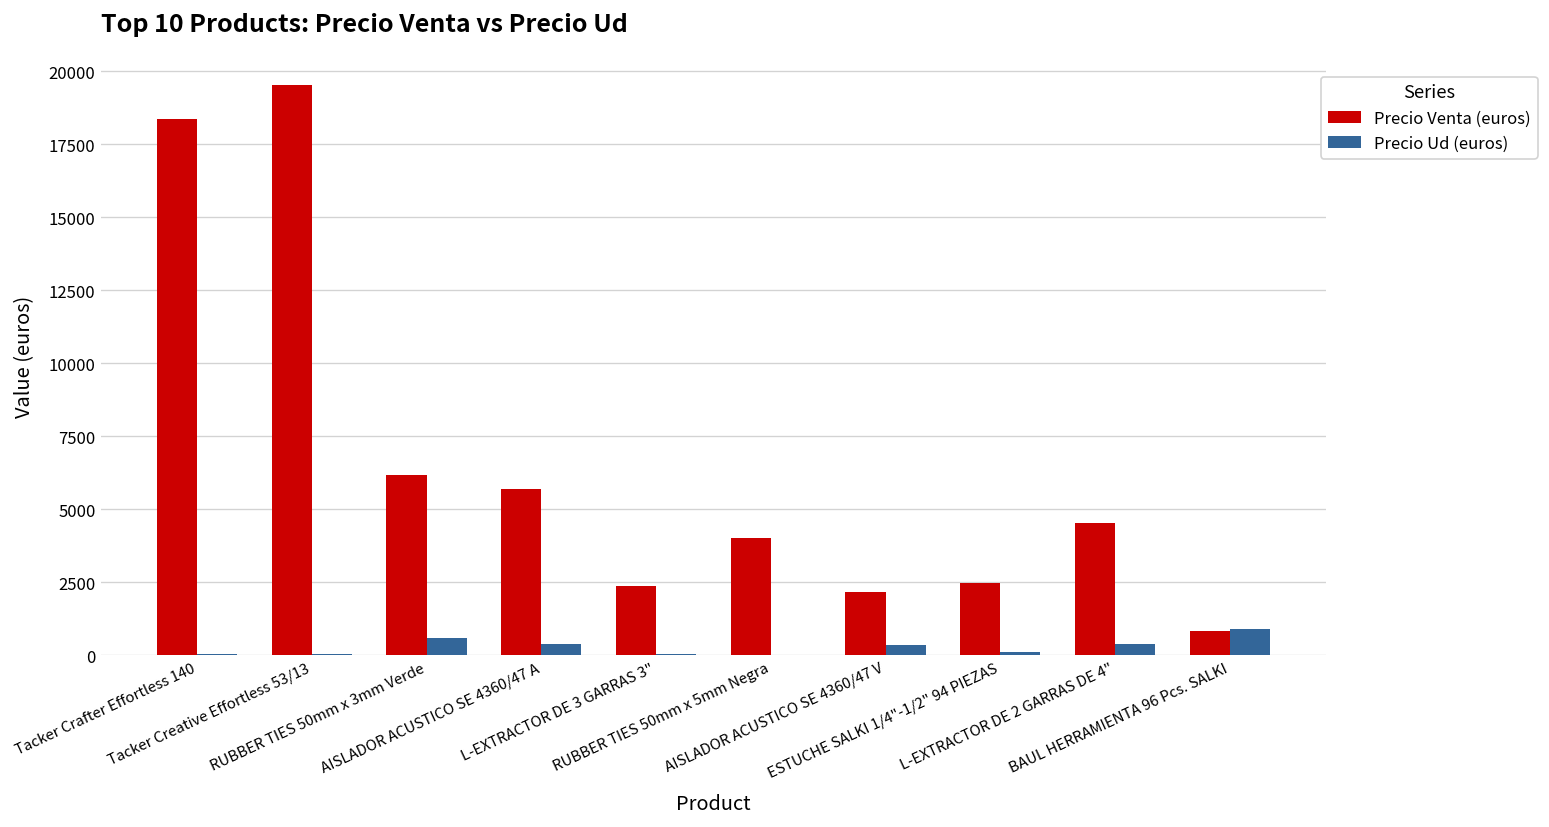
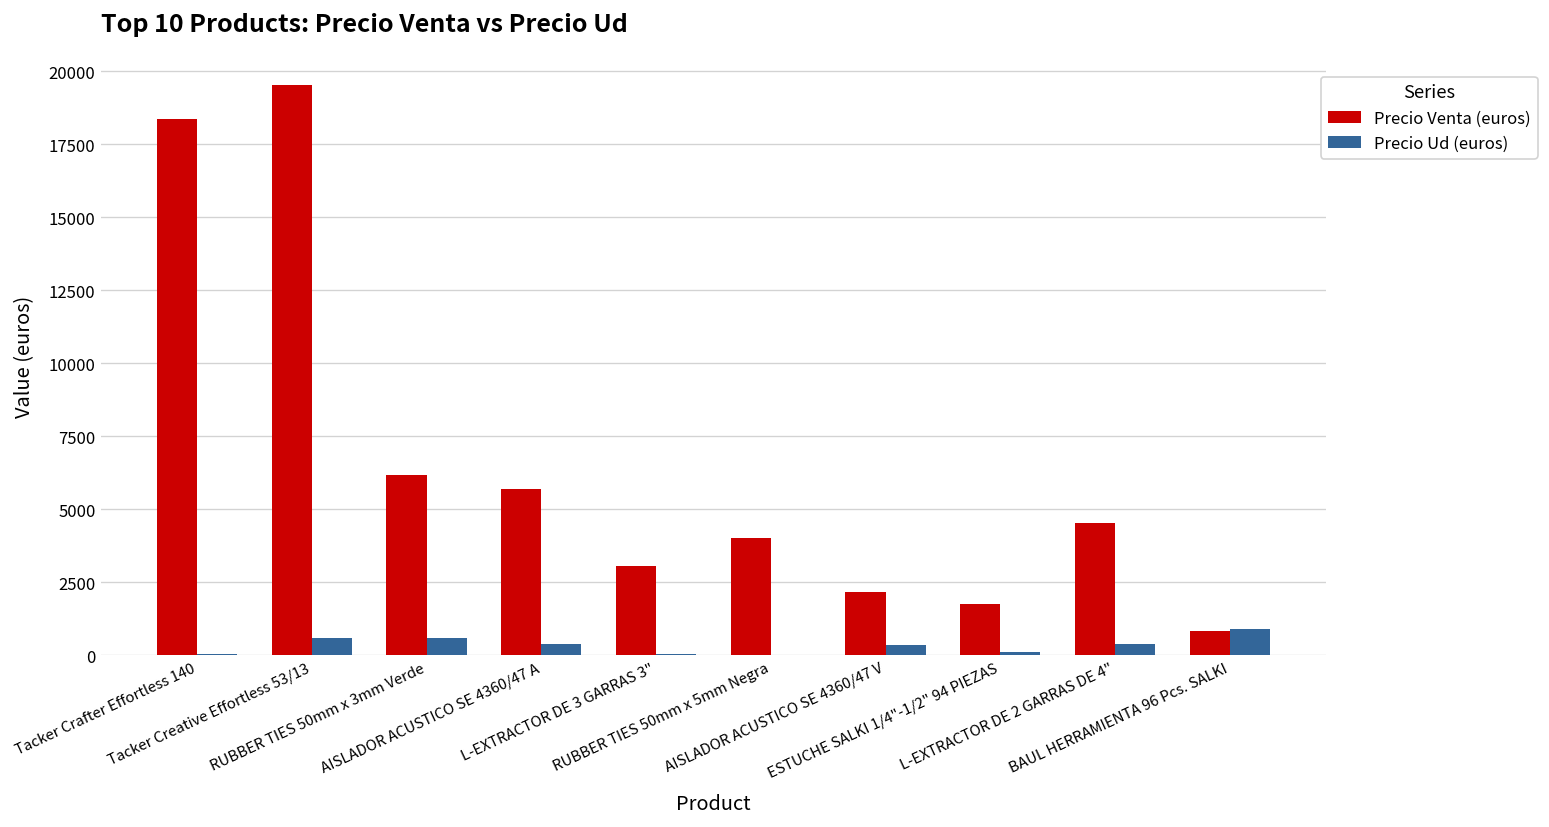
  {
    "Precio Venta (euros)": {
      "Tacker Crafter Effortless 140": 18400,
      "Tacker Creative Effortless 53/13": 19500,
      "RUBBER TIES 50mm x 3mm Verde": 6200,
      "AISLADOR ACUSTICO SE 4360/47 A": 5700,
-     "L-EXTRACTOR DE 3 GARRAS 3\"": 2400,
+     "L-EXTRACTOR DE 3 GARRAS 3\"": 3000,
      "RUBBER TIES 50mm x 5mm Negra": 4000,
      "AISLADOR ACUSTICO SE 4360/47 V": 2100,
-     "ESTUCHE SALKI 1/4\"-1/2\" 94 PIEZAS": 2500,
+     "ESTUCHE SALKI 1/4\"-1/2\" 94 PIEZAS": 1700,
      "L-EXTRACTOR DE 2 GARRAS DE 4\"": 4500,
      "BAUL HERRAMIENTA 96 Pcs. SALKI": 800
    },
    "Precio Ud (euros)": {
-     "Tacker Creative Effortless 53/13": 0,
+     "Tacker Creative Effortless 53/13": 600,
      "RUBBER TIES 50mm x 3mm Verde": 600,
      "AISLADOR ACUSTICO SE 4360/47 A": 400,
      "AISLADOR ACUSTICO SE 4360/47 V": 300,
      "ESTUCHE SALKI 1/4\"-1/2\" 94 PIEZAS": 100,
      "L-EXTRACTOR DE 2 GARRAS DE 4\"": 400,
      "BAUL HERRAMIENTA 96 Pcs. SALKI": 900
    }
  }
